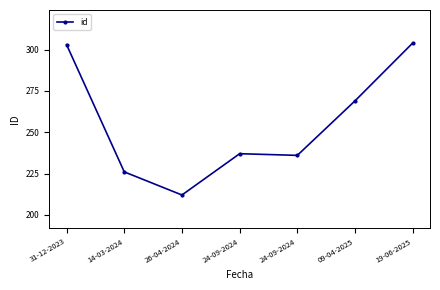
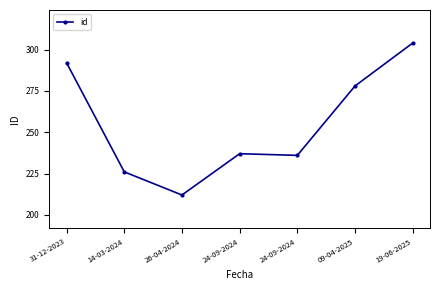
  {
-   "31-12-2023": 303,
+   "31-12-2023": 292,
    "14-03-2024": 226,
    "26-04-2024": 212,
-   "09-04-2025": 269,
+   "09-04-2025": 278,
    "19-06-2025": 304
  }
